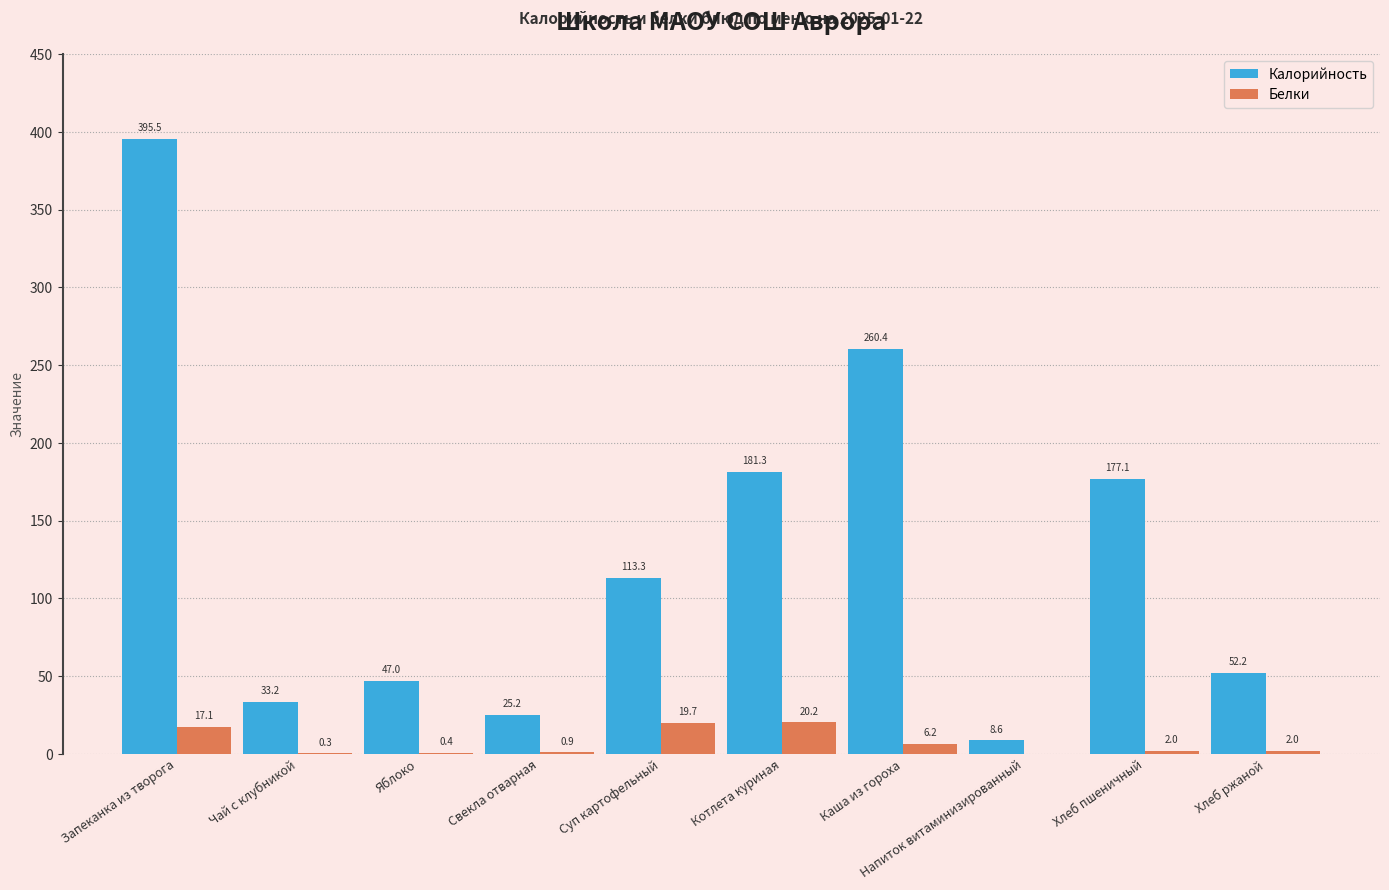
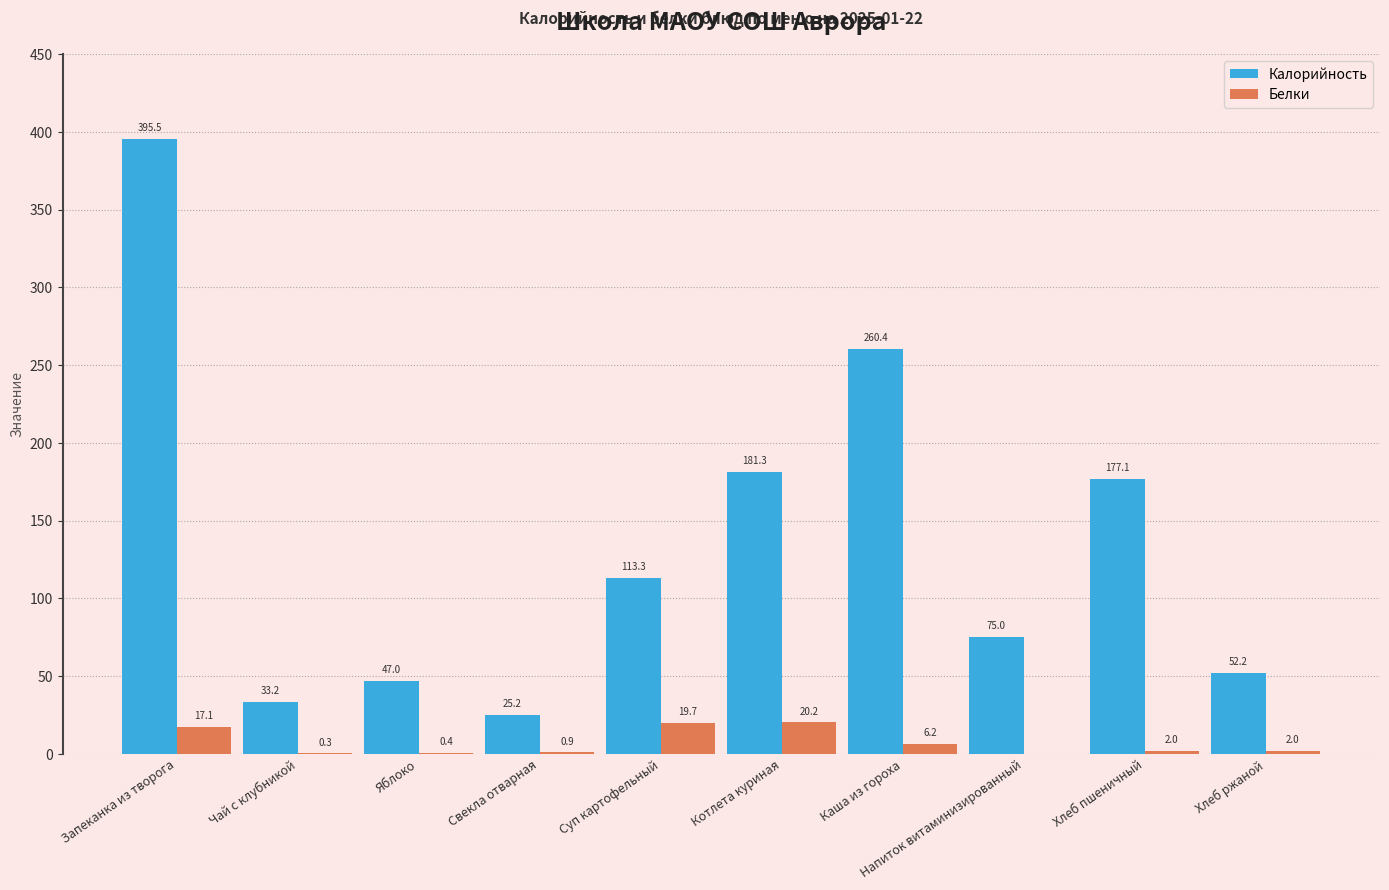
  {
    "Калорийность": {
      "Запеканка из творога": 395.5,
      "Чай с клубникой": 33.2,
      "Яблоко": 47.0,
      "Свекла отварная": 25.2,
      "Суп картофельный": 113.3,
      "Котлета куриная": 181.3,
      "Каша из гороха": 260.4,
-     "Напиток витаминизированный": 8.6,
+     "Напиток витаминизированный": 75.0,
      "Хлеб пшеничный": 177.1,
      "Хлеб ржаной": 52.2
    },
    "Белки": {
      "Запеканка из творога": 17.1,
      "Чай с клубникой": 0.3,
      "Яблоко": 0.4,
      "Свекла отварная": 0.9,
      "Суп картофельный": 19.7,
      "Котлета куриная": 20.2,
      "Каша из гороха": 6.2,
      "Хлеб пшеничный": 2.0,
      "Хлеб ржаной": 2.0
    }
  }
